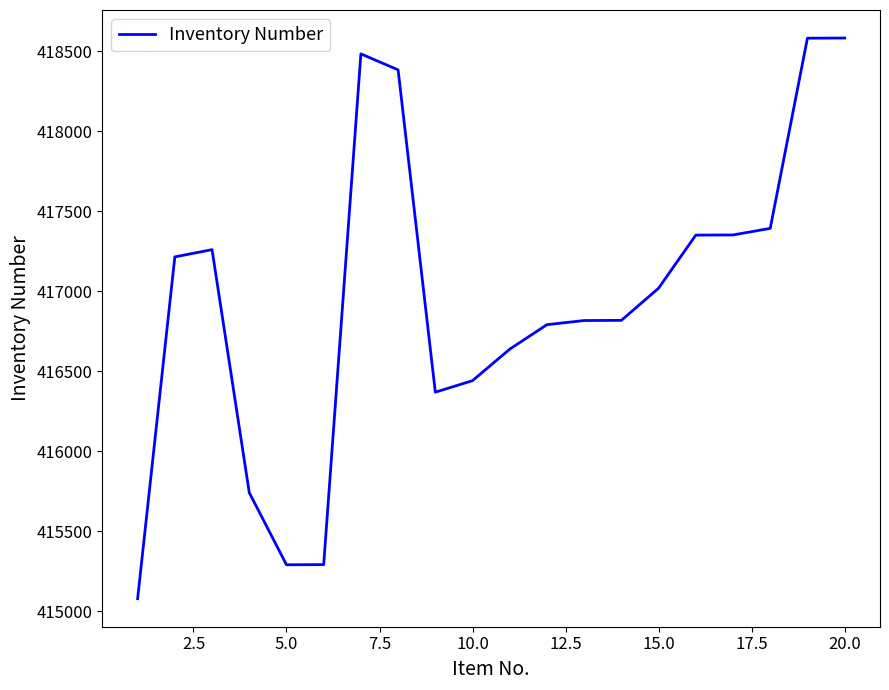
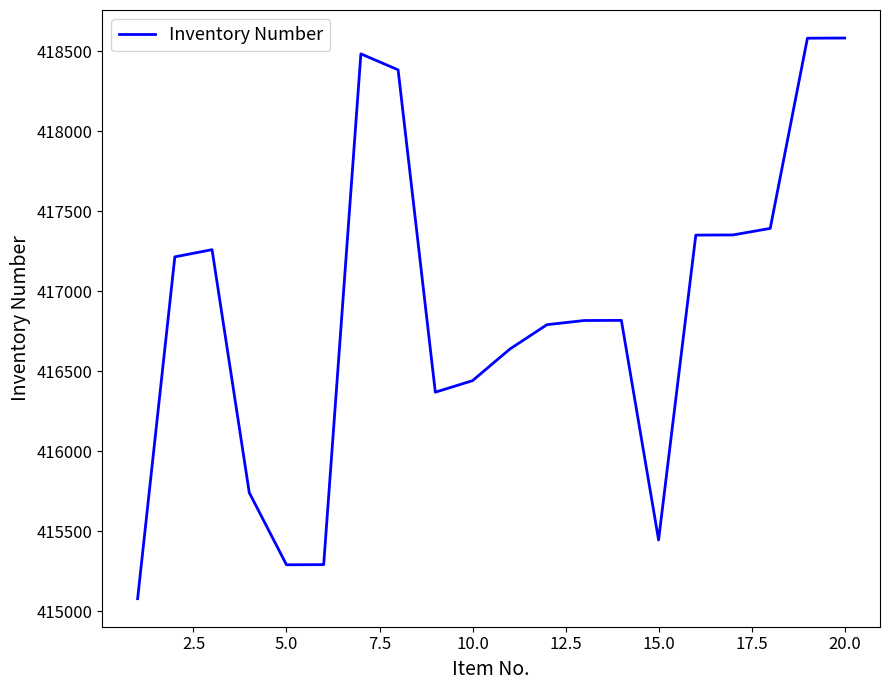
  {
    "5.0": 415290,
    "10.0": 416440,
-   "15.0": 417020,
+   "15.0": 415440,
    "20.0": 418580
  }
